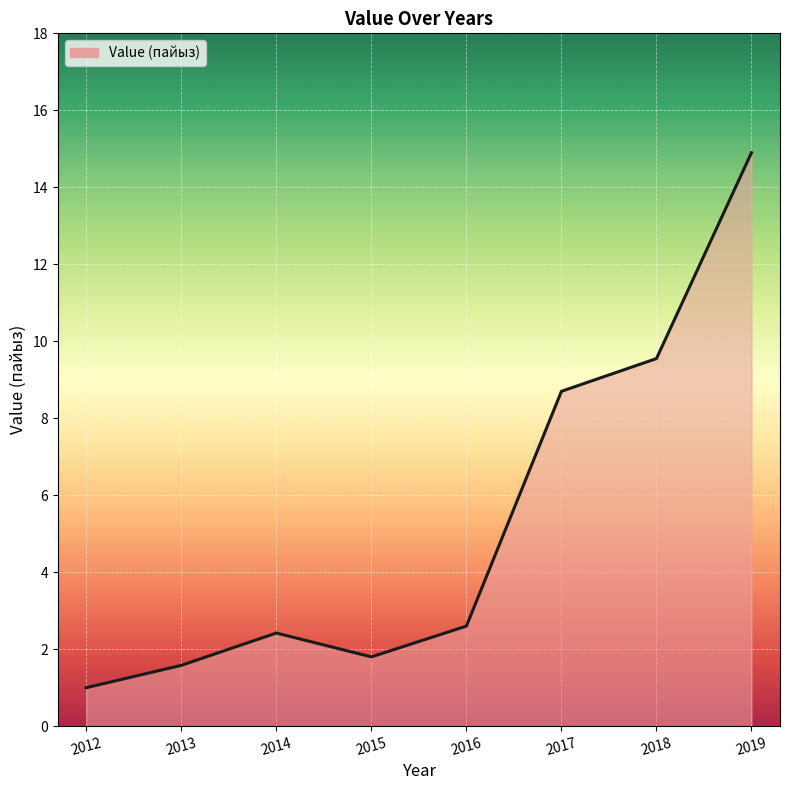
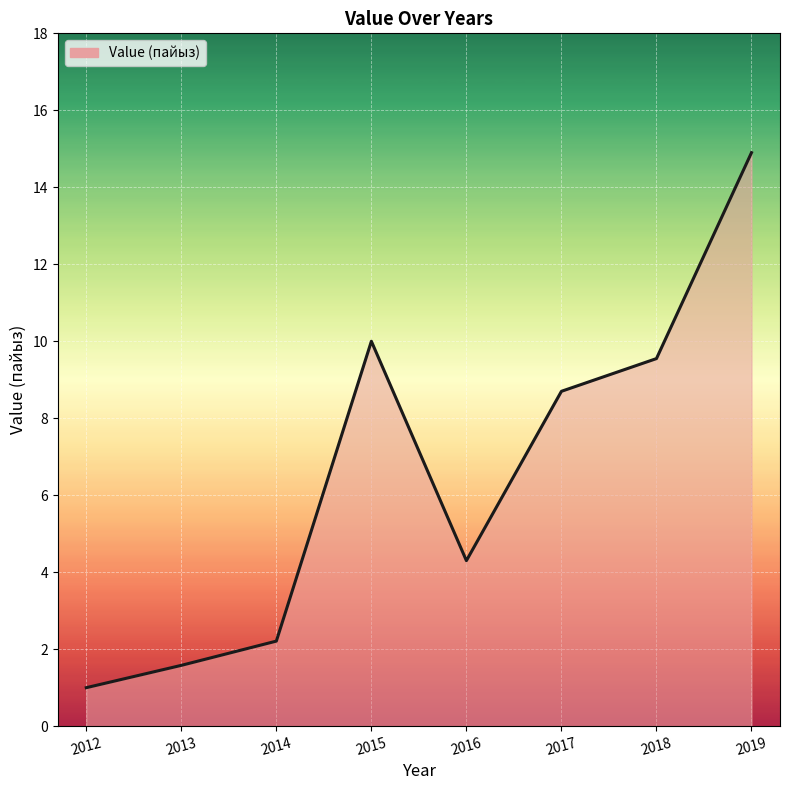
  {
    "2012": 1.0,
    "2013": 1.6,
-   "2014": 2.4,
-   "2015": 1.8,
-   "2016": 2.6,
+   "2014": 2.2,
+   "2015": 10.0,
+   "2016": 4.3,
    "2017": 8.7,
    "2018": 9.6,
    "2019": 14.9
  }
